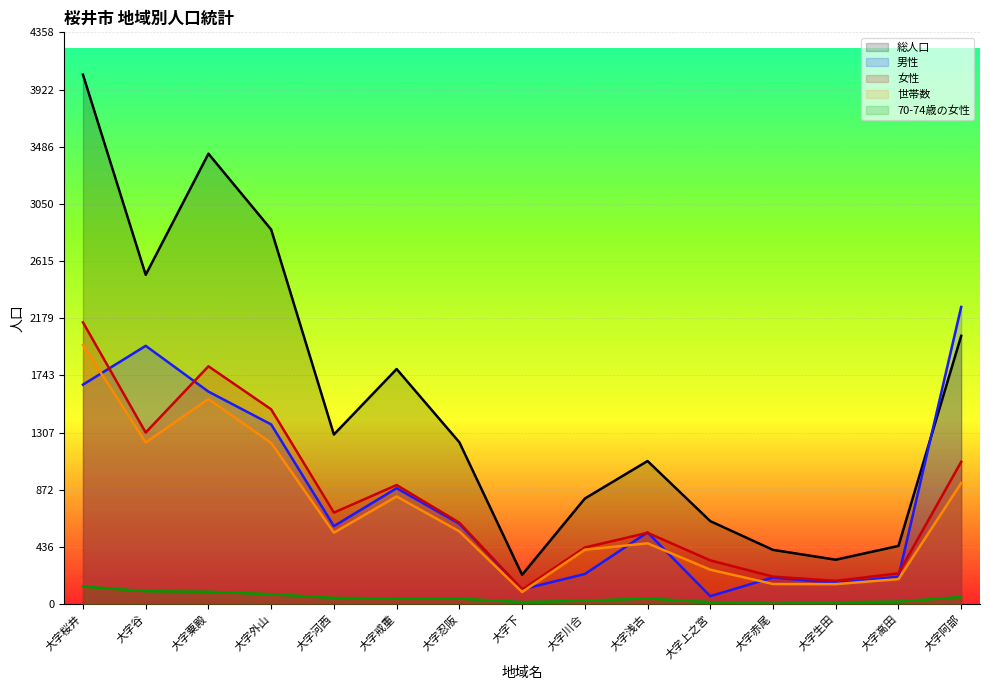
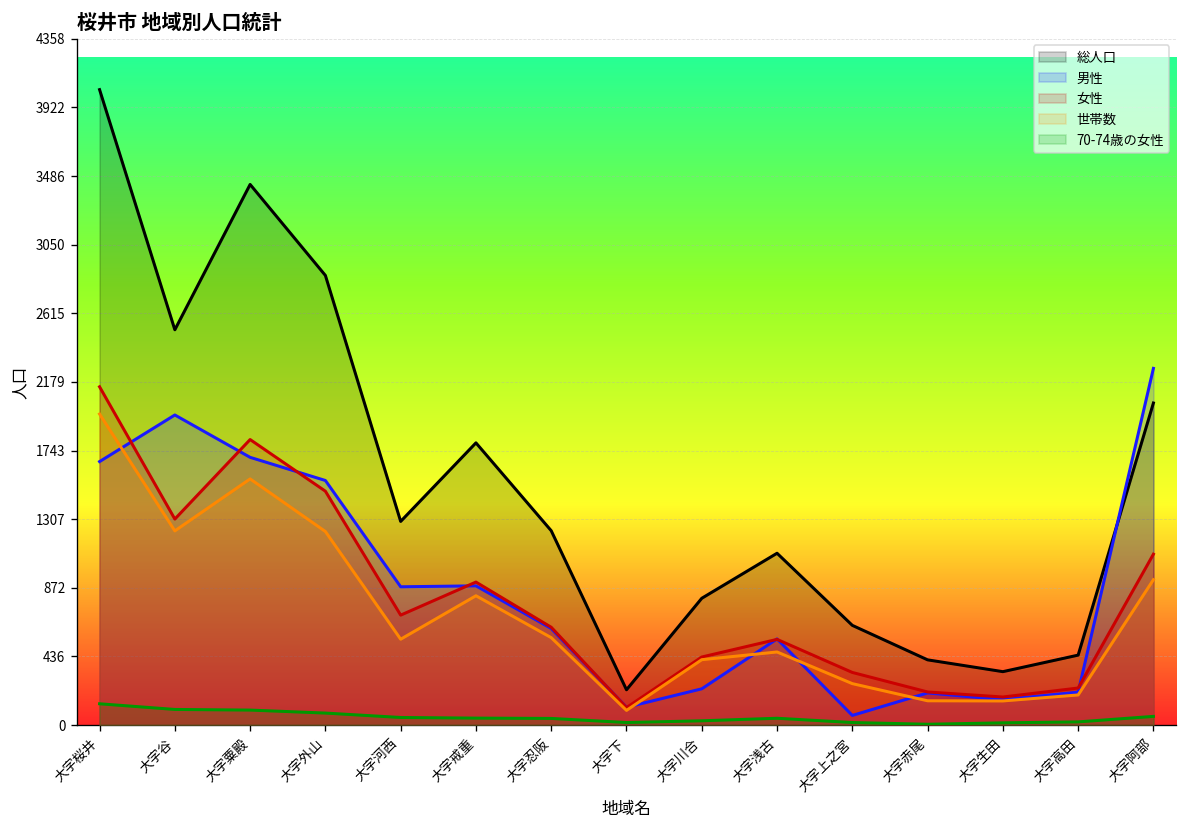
  {
    "男性": {
      "大字桜井": 1670,
      "大字谷": 1970,
-     "大字粟殿": 1620,
-     "大字外山": 1370,
-     "大字河西": 600,
+     "大字粟殿": 1700,
+     "大字外山": 1550,
+     "大字河西": 880,
      "大字戒重": 880,
      "大字川合": 230,
      "大字上之宮": 60,
      "大字阿部": 2270
    }
  }
